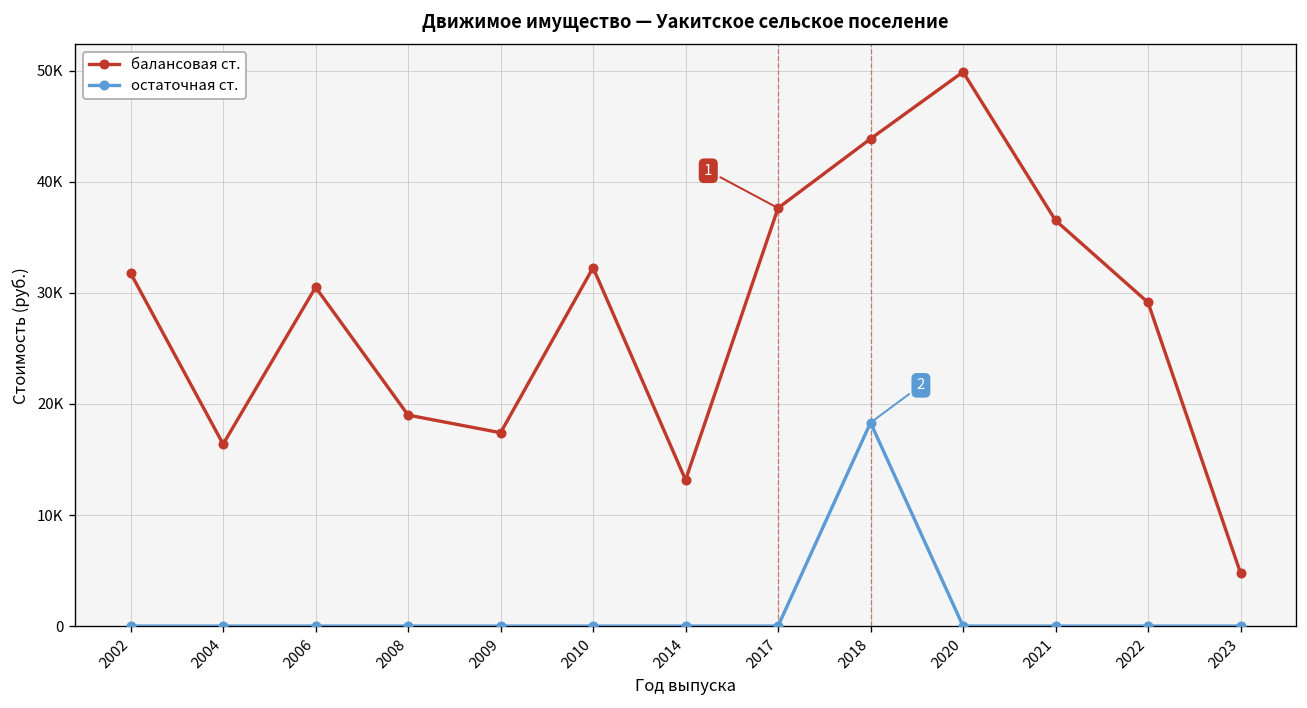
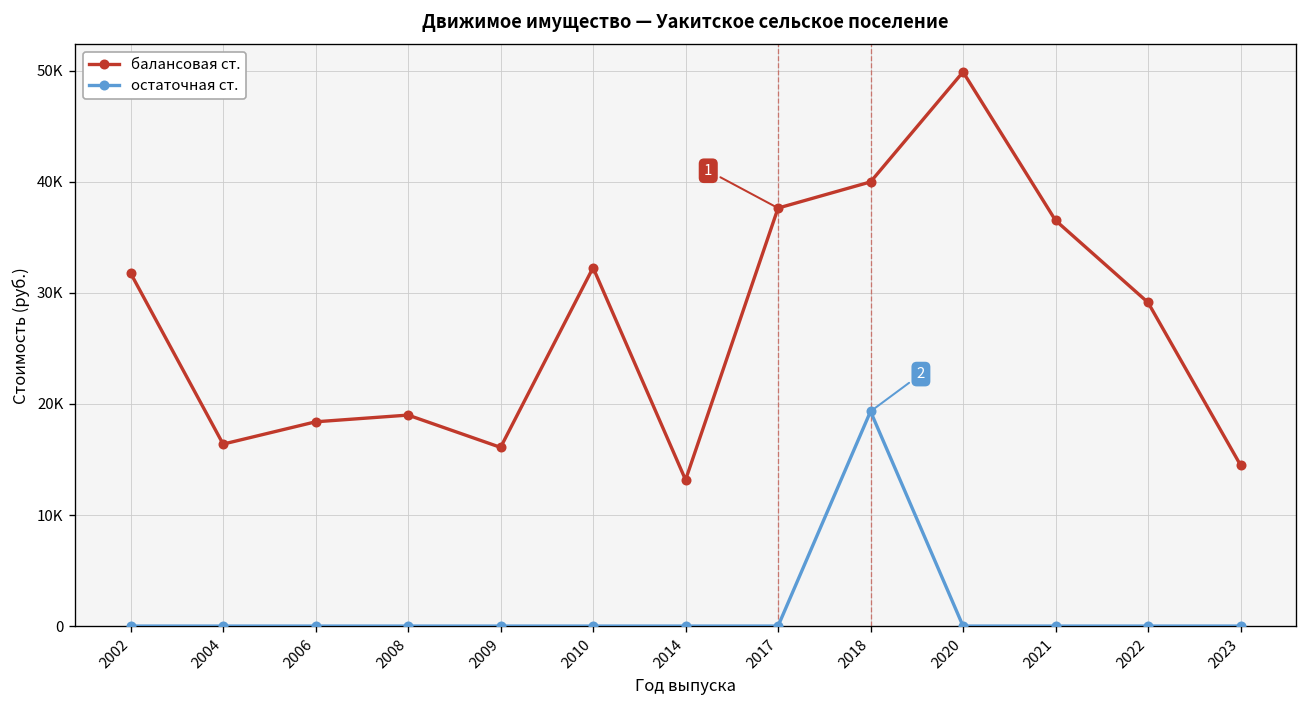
  {
    "балансовая ст.": {
      "2002": 32000,
      "2004": 16000,
-     "2006": 31000,
+     "2006": 18000,
      "2008": 19000,
-     "2009": 17000,
+     "2009": 16000,
      "2010": 32000,
      "2014": 13000,
      "2017": 38000,
-     "2018": 44000,
+     "2018": 40000,
      "2020": 50000,
      "2021": 37000,
      "2022": 29000,
-     "2023": 5000
+     "2023": 15000
    },
    "остаточная ст.": {
      "2002": 0,
      "2004": 0,
      "2006": 0,
      "2008": 0,
      "2009": 0,
      "2010": 0,
      "2014": 0,
      "2017": 0,
-     "2018": 18000,
+     "2018": 19000,
      "2020": 0,
      "2021": 0,
      "2022": 0,
      "2023": 0
    }
  }
